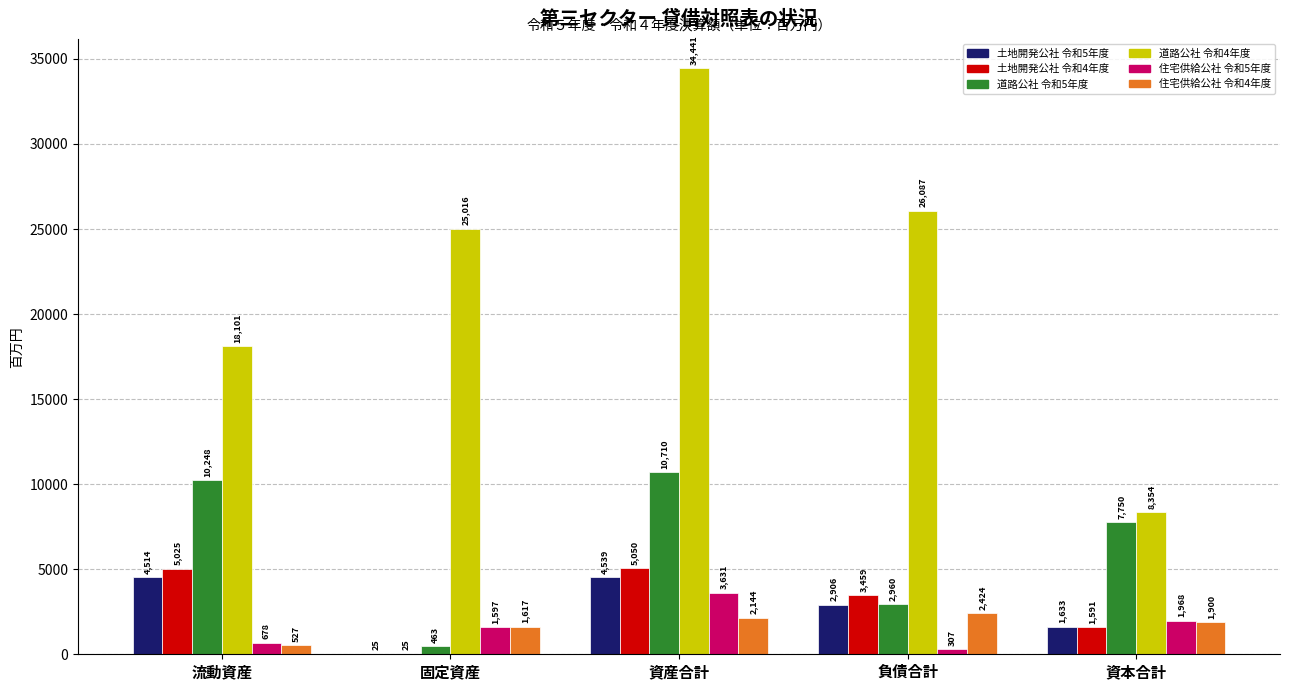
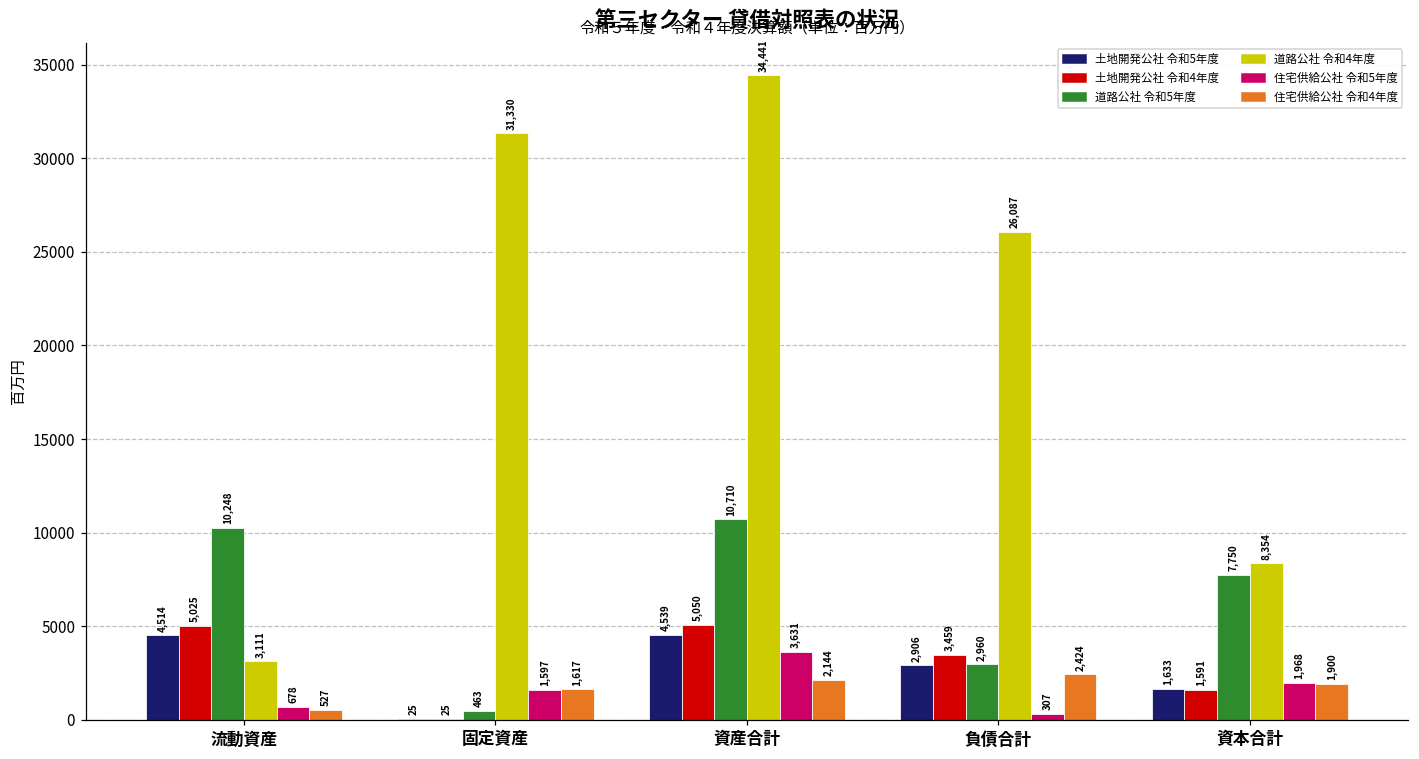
  {
    "土地開発公社 令和5年度": {
      "流動資産": "4,514",
      "固定資産": "25",
      "資産合計": "4,539",
      "負債合計": "2,906",
      "資本合計": "1,633"
    },
    "土地開発公社 令和4年度": {
      "流動資産": "5,025",
      "固定資産": "25",
      "資産合計": "5,050",
      "負債合計": "3,459",
      "資本合計": "1,591"
    },
    "道路公社 令和5年度": {
      "流動資産": "10,248",
      "固定資産": "463",
      "資産合計": "10,710",
      "負債合計": "2,960",
      "資本合計": "7,750"
    },
    "道路公社 令和4年度": {
-     "流動資産": "18,101",
-     "固定資産": "25,016",
+     "流動資産": "3,111",
+     "固定資産": "31,330",
      "資産合計": "34,441",
      "負債合計": "26,087",
      "資本合計": "8,354"
    },
    "住宅供給公社 令和5年度": {
      "流動資産": "678",
      "固定資産": "1,597",
      "資産合計": "3,631",
      "負債合計": "307",
      "資本合計": "1,968"
    },
    "住宅供給公社 令和4年度": {
      "流動資産": "527",
      "固定資産": "1,617",
      "資産合計": "2,144",
      "負債合計": "2,424",
      "資本合計": "1,900"
    }
  }
